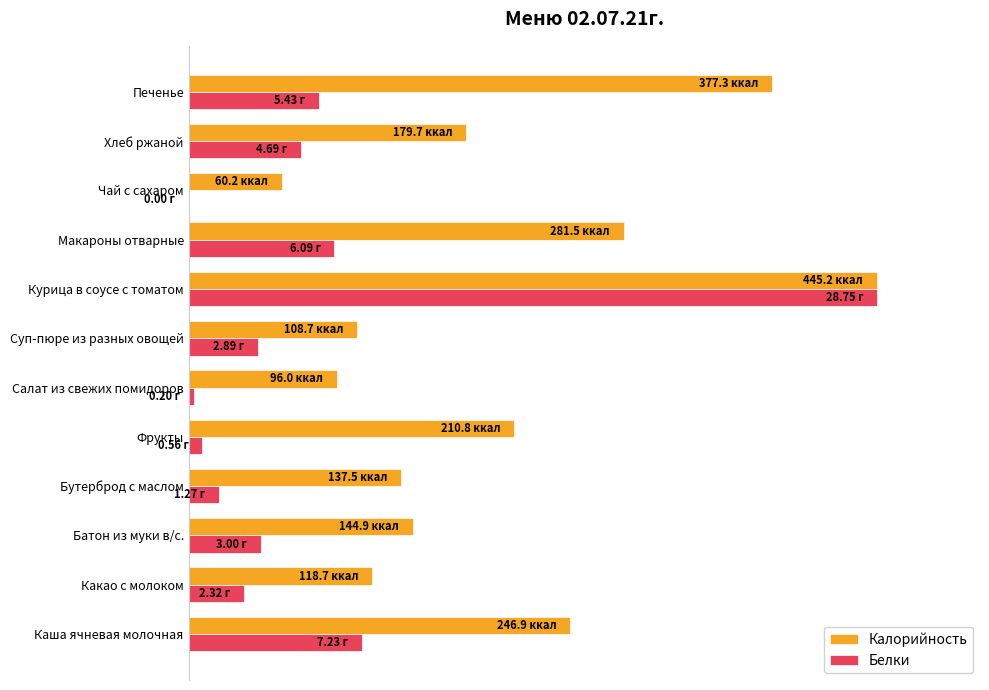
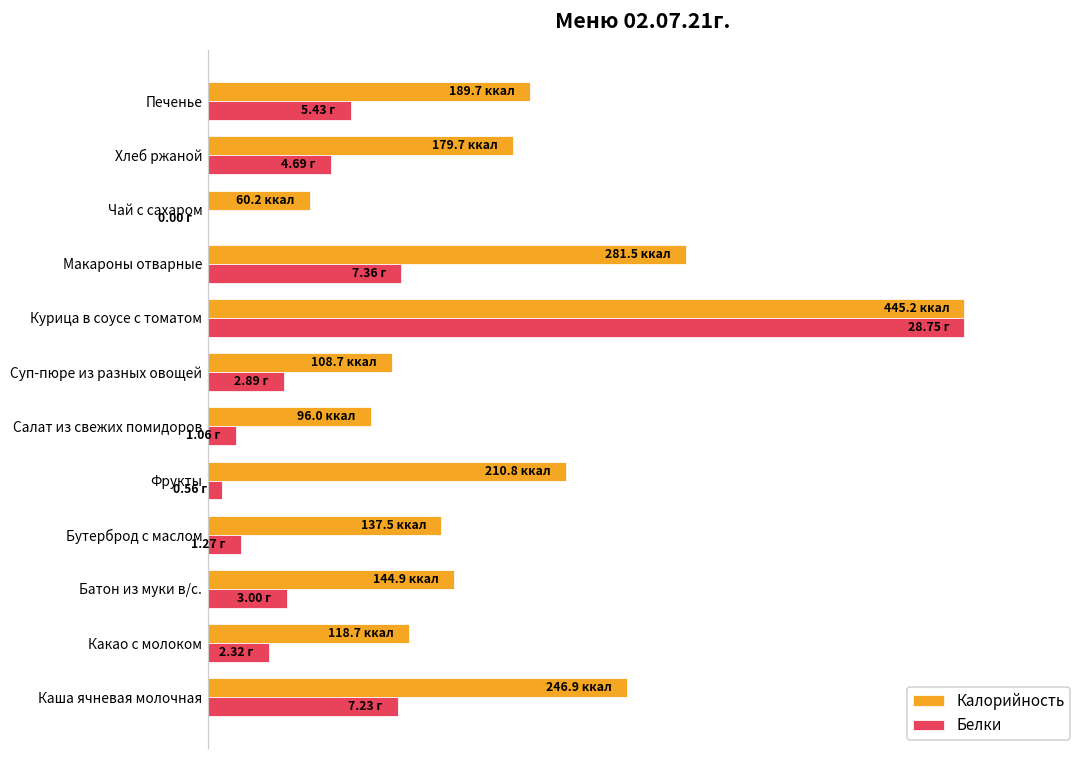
  {
    "Калорийность": {
-     "Печенье": 377.3
+     "Печенье": 189.7
    },
    "Белки": {
      "Чай с сахаром": 0.00,
-     "Макароны отварные": 6.09,
-     "Салат из свежих помидоров": 0.20
+     "Макароны отварные": 7.36,
+     "Салат из свежих помидоров": 1.06
    }
  }
